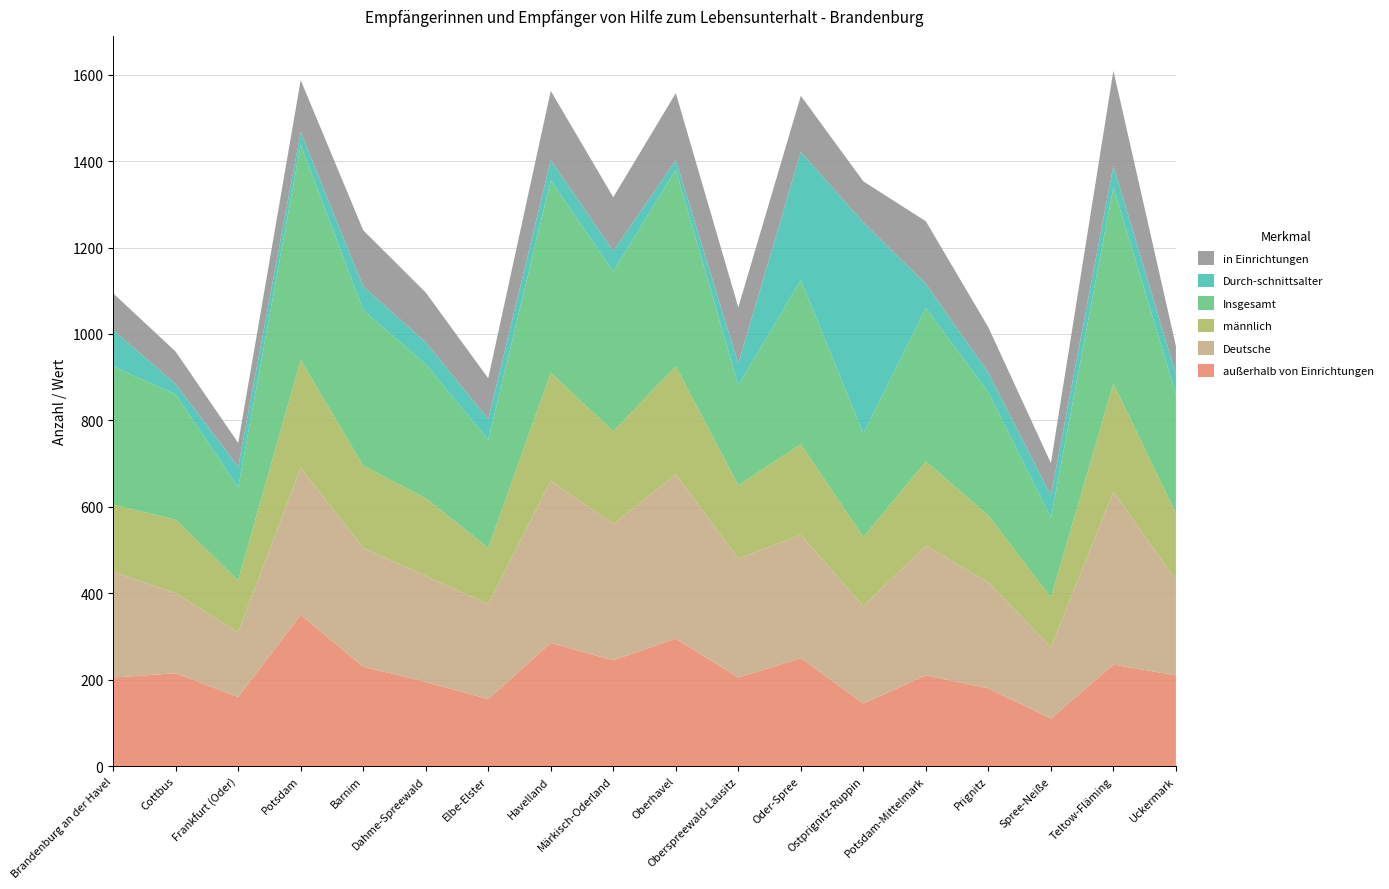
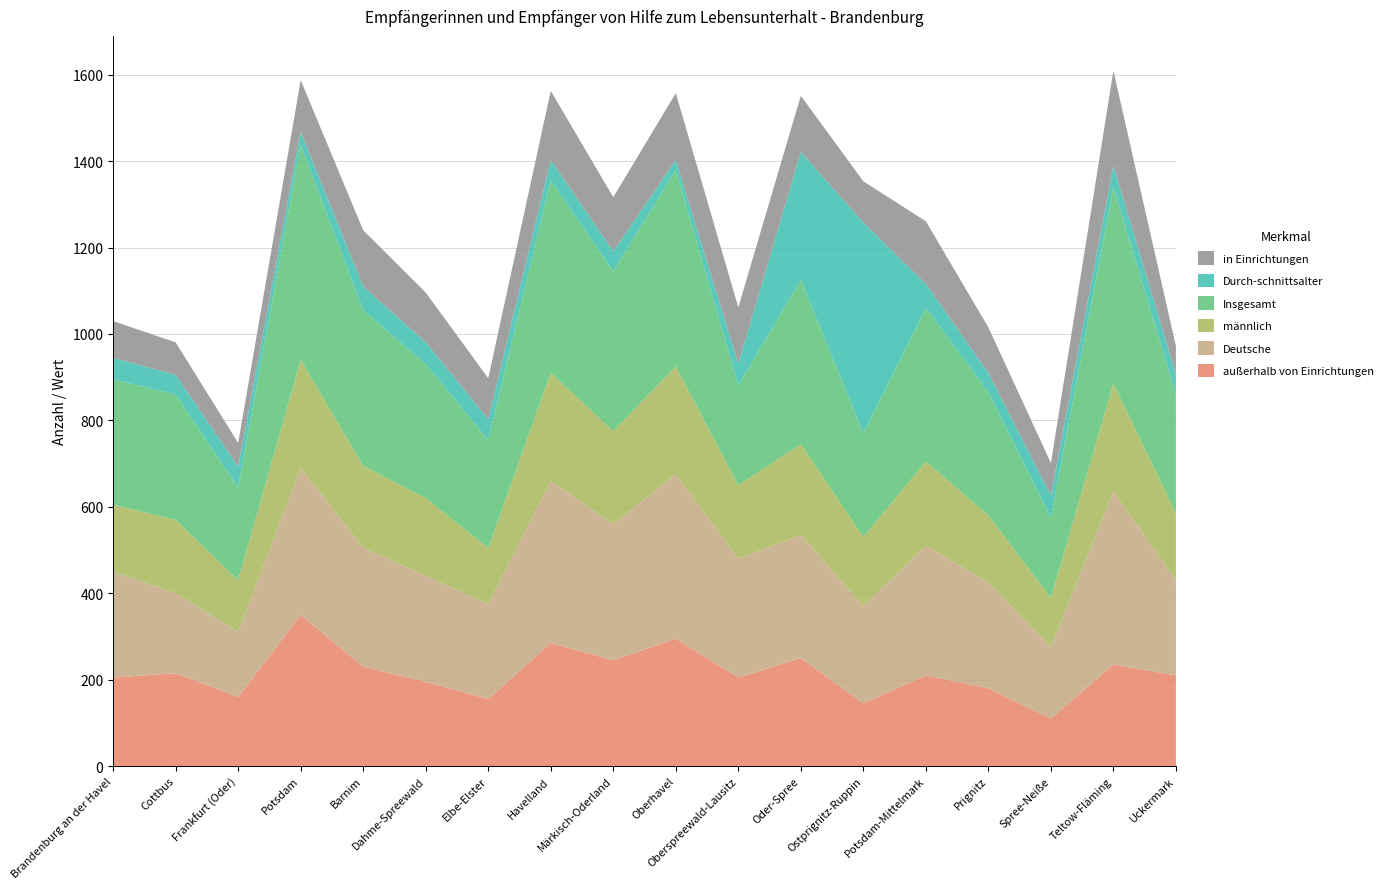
  {
    "Insgesamt": {
-     "Brandenburg an der Havel": 320,
+     "Brandenburg an der Havel": 290,
      "Cottbus": 290,
      "Frankfurt (Oder)": 220,
      "Potsdam": 500,
      "Barnim": 360,
      "Dahme-Spreewald": 310,
      "Elbe-Elster": 250,
      "Havelland": 450,
      "Märkisch-Oderland": 370,
      "Oberhavel": 460,
      "Oberspreewald-Lausitz": 230,
      "Oder-Spree": 380,
      "Ostprignitz-Ruppin": 240,
      "Potsdam-Mittelmark": 360,
      "Prignitz": 290,
      "Spree-Neiße": 190,
      "Teltow-Fläming": 460,
      "Uckermark": 280
    },
    "Durch-schnittsalter": {
-     "Brandenburg an der Havel": 80,
-     "Cottbus": 20,
+     "Brandenburg an der Havel": 50,
+     "Cottbus": 50,
      "Frankfurt (Oder)": 50,
      "Potsdam": 30,
      "Barnim": 60,
      "Dahme-Spreewald": 50,
      "Elbe-Elster": 50,
      "Havelland": 50,
      "Märkisch-Oderland": 50,
      "Oberhavel": 20,
      "Oberspreewald-Lausitz": 50,
      "Oder-Spree": 300,
      "Ostprignitz-Ruppin": 490,
      "Potsdam-Mittelmark": 60,
      "Prignitz": 50,
      "Spree-Neiße": 50,
      "Teltow-Fläming": 50,
      "Uckermark": 50
    }
  }
